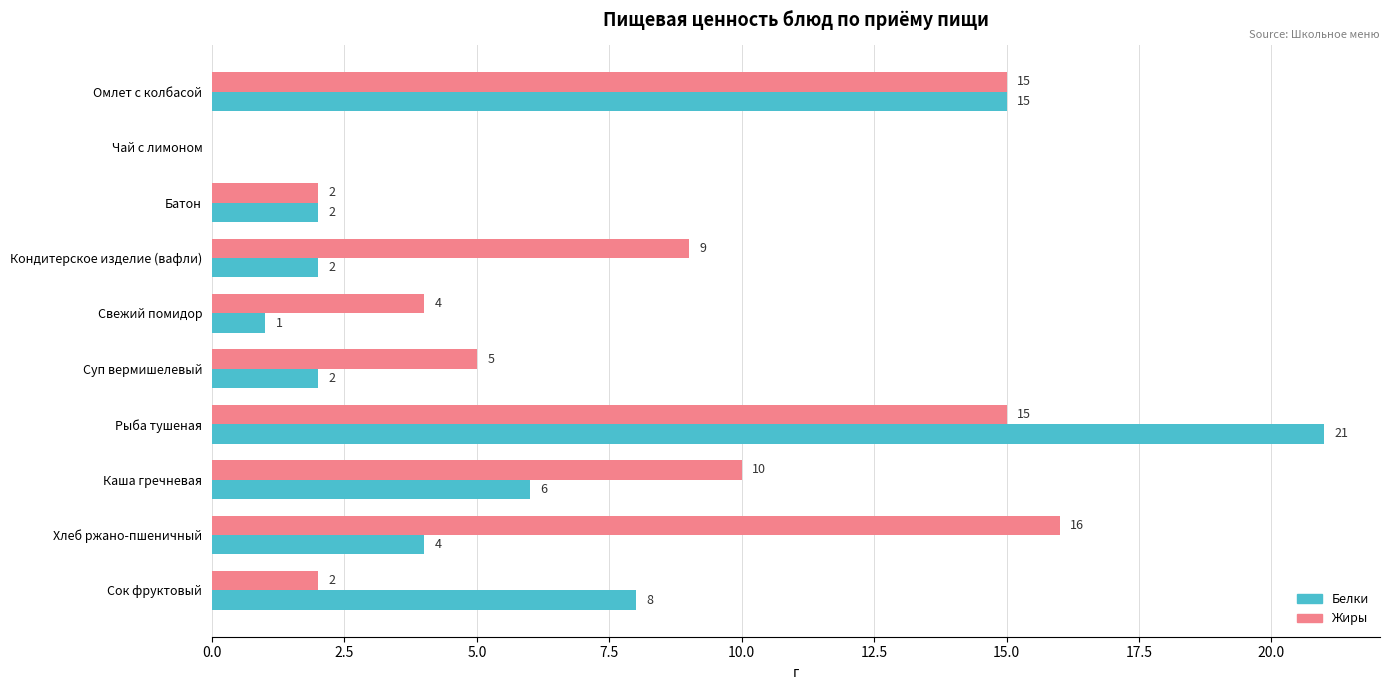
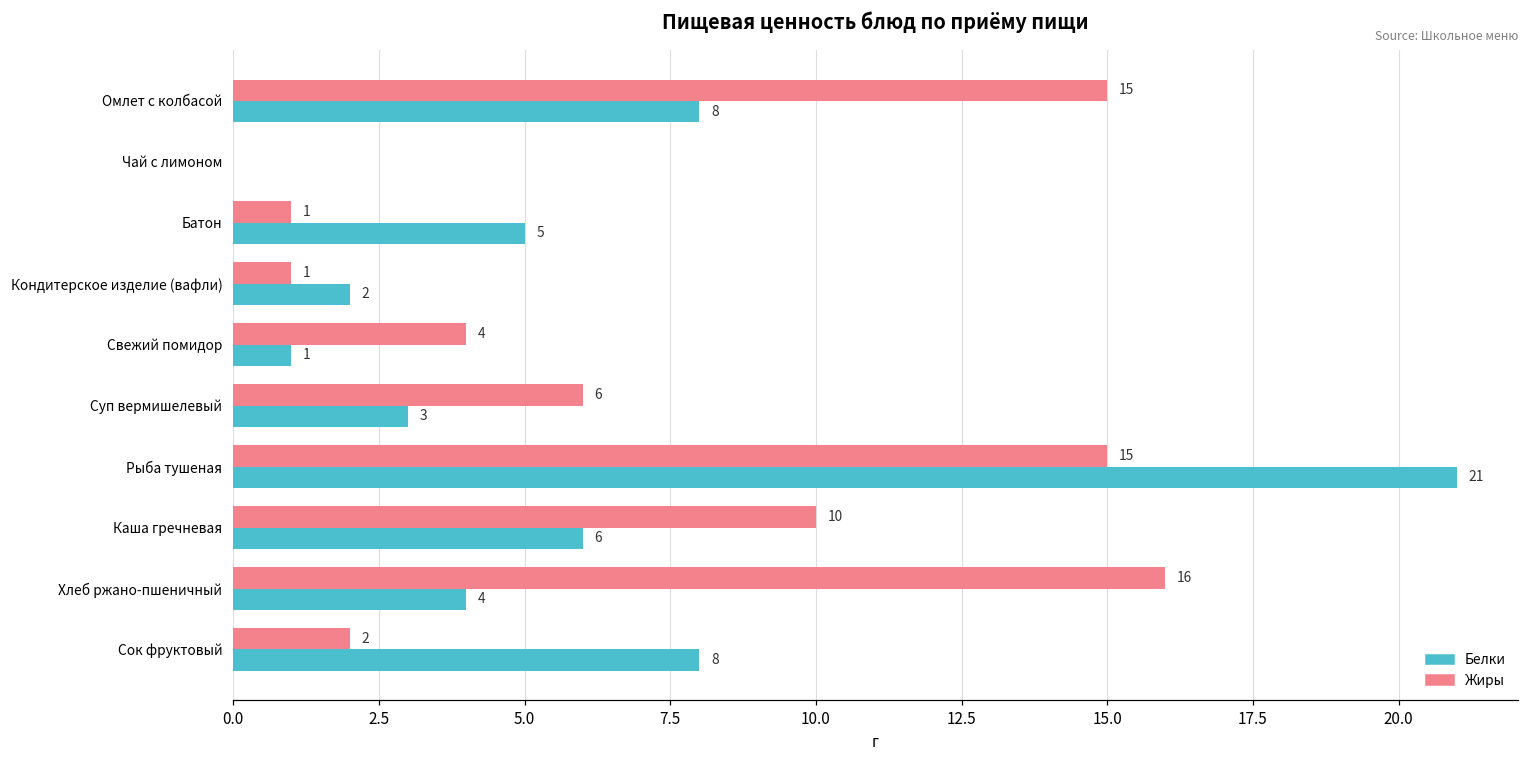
  {
    "Белки": {
-     "Омлет с колбасой": 15,
-     "Батон": 2,
+     "Омлет с колбасой": 8,
+     "Батон": 5,
      "Кондитерское изделие (вафли)": 2,
      "Свежий помидор": 1,
-     "Суп вермишелевый": 2,
+     "Суп вермишелевый": 3,
      "Рыба тушеная": 21,
      "Каша гречневая": 6,
      "Хлеб ржано-пшеничный": 4,
      "Сок фруктовый": 8
    },
    "Жиры": {
      "Омлет с колбасой": 15,
-     "Батон": 2,
-     "Кондитерское изделие (вафли)": 9,
+     "Батон": 1,
+     "Кондитерское изделие (вафли)": 1,
      "Свежий помидор": 4,
-     "Суп вермишелевый": 5,
+     "Суп вермишелевый": 6,
      "Рыба тушеная": 15,
      "Каша гречневая": 10,
      "Хлеб ржано-пшеничный": 16,
      "Сок фруктовый": 2
    }
  }
